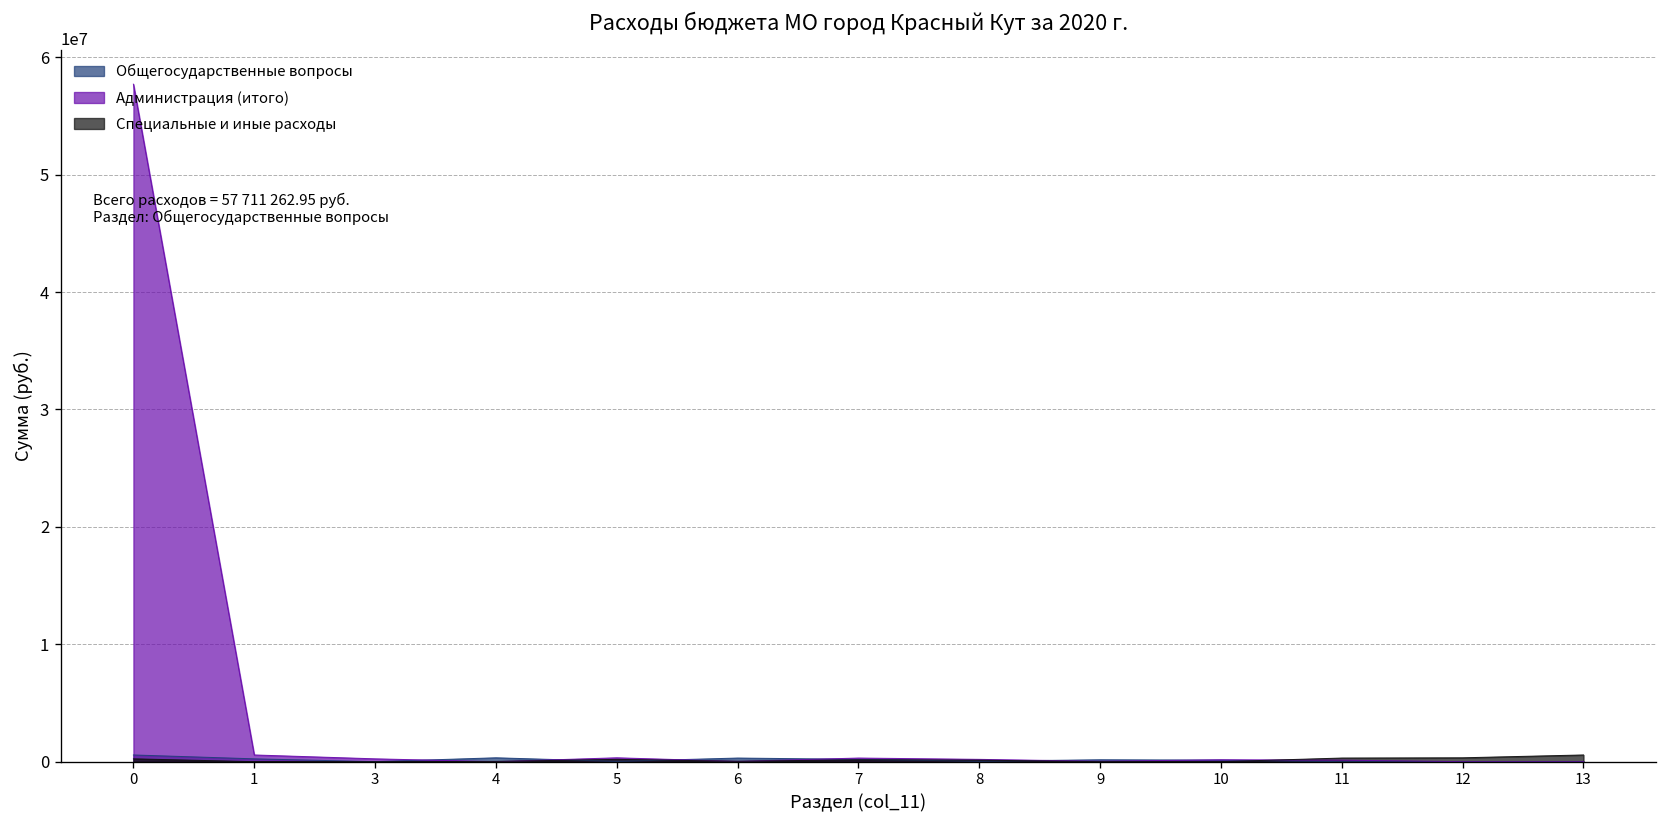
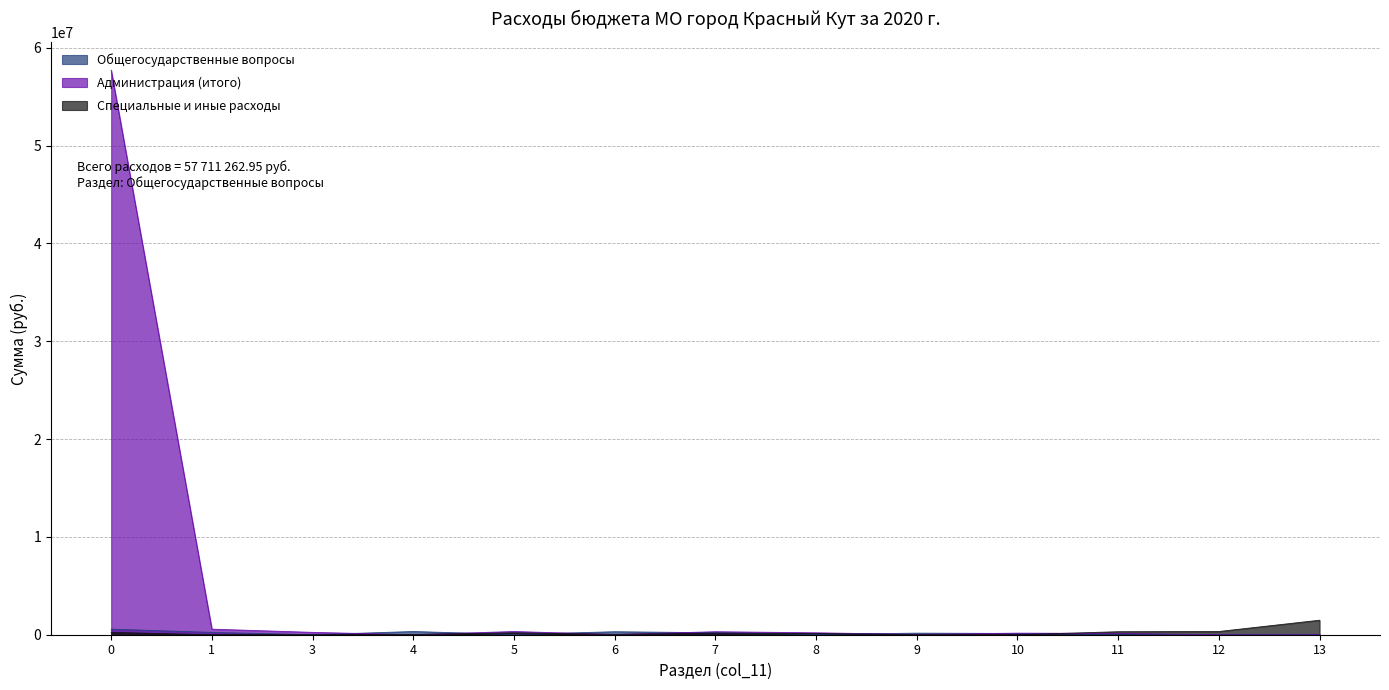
  {
    "Общегосударственные вопросы": {
      "0": 1000000,
      "4": 0,
      "6": 0
    },
    "Администрация (итого)": {
      "0": 58000000,
      "1": 1000000
    },
    "Специальные и иные расходы": {
      "0": 0,
      "12": 0,
-     "13": 600000
+     "13": 1500000
    }
  }
